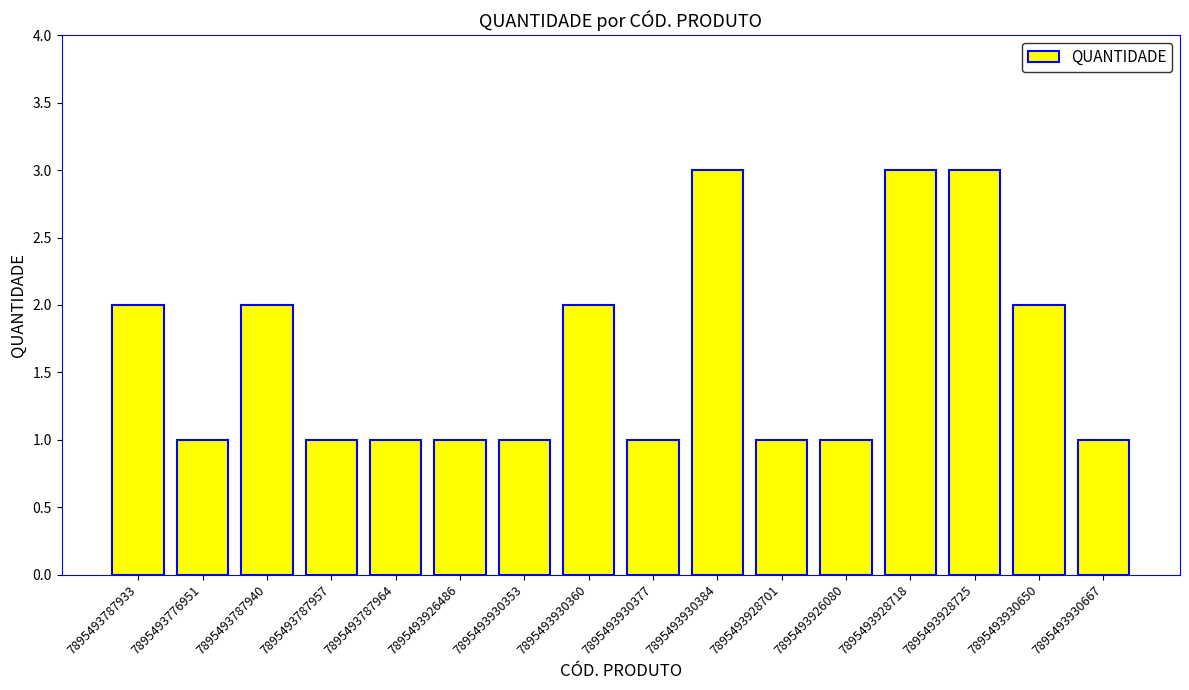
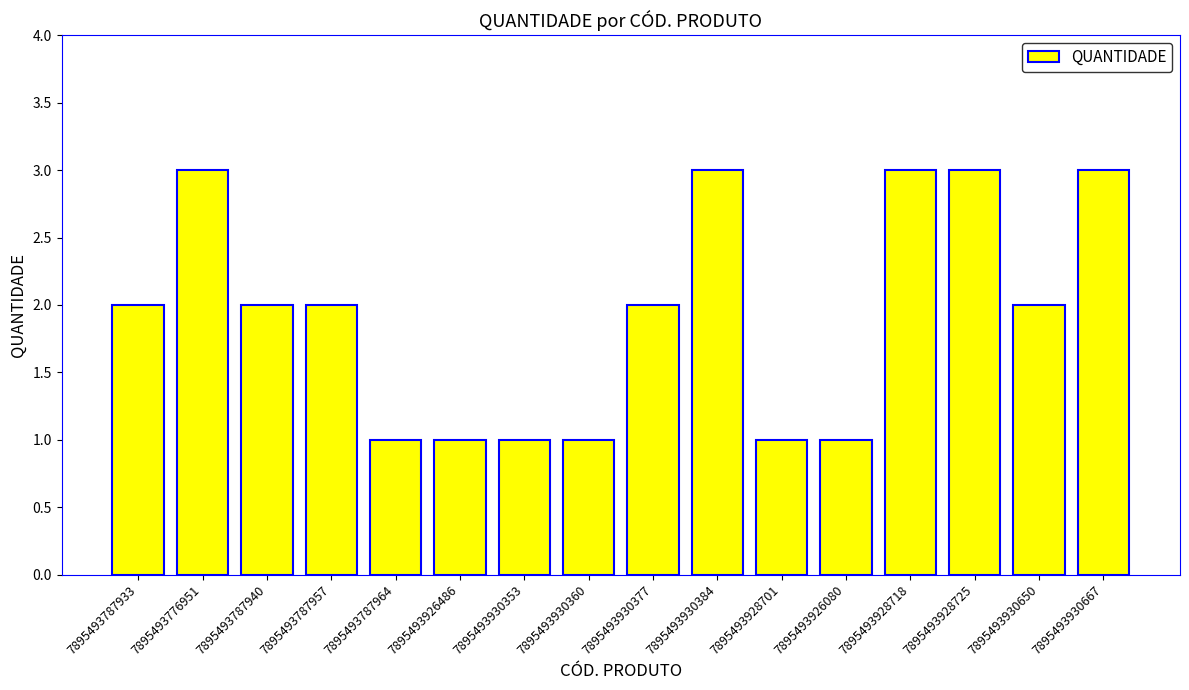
  {
    "7895493787933": 2,
-   "7895493776951": 1,
+   "7895493776951": 3,
    "7895493787940": 2,
-   "7895493787957": 1,
+   "7895493787957": 2,
    "7895493787964": 1,
    "7895493926486": 1,
    "7895493930353": 1,
-   "7895493930360": 2,
-   "7895493930377": 1,
+   "7895493930360": 1,
+   "7895493930377": 2,
    "7895493930384": 3,
    "7895493928701": 1,
    "7895493926080": 1,
    "7895493928718": 3,
    "7895493928725": 3,
    "7895493930650": 2,
-   "7895493930667": 1
+   "7895493930667": 3
  }
